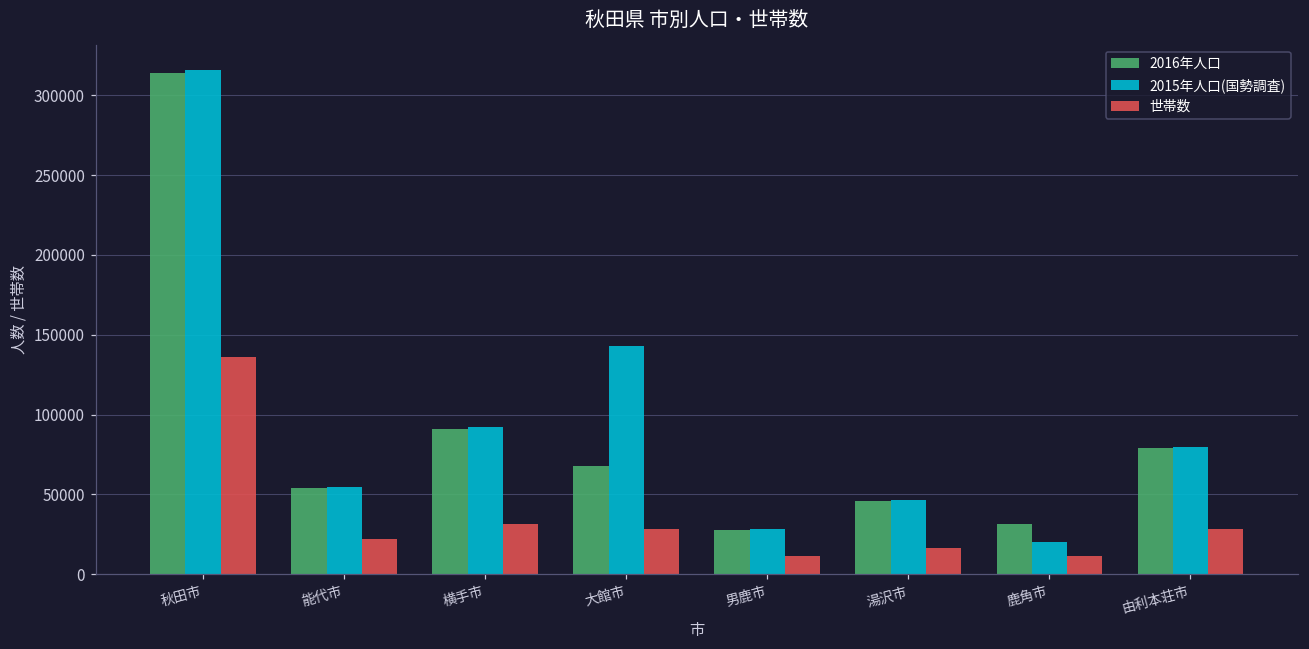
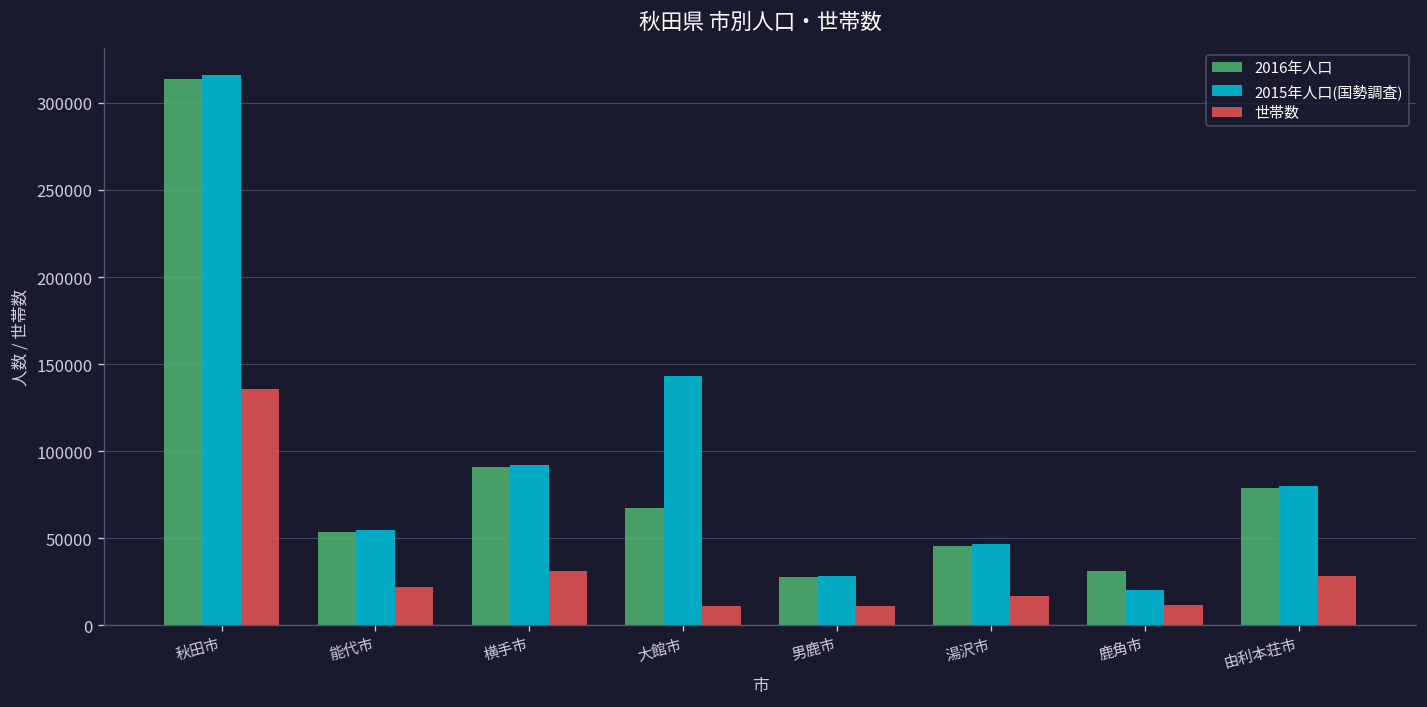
  {
    "2016年人口": {
      "秋田市": 314000,
      "能代市": 54000,
      "横手市": 91000,
      "大館市": 68000,
      "男鹿市": 28000,
      "湯沢市": 46000,
      "鹿角市": 31000,
      "由利本荘市": 79000
    },
    "2015年人口(国勢調査)": {
      "秋田市": 316000,
      "能代市": 55000,
      "横手市": 92000,
      "大館市": 143000,
      "男鹿市": 28000,
      "湯沢市": 47000,
      "鹿角市": 20000,
      "由利本荘市": 80000
    },
    "世帯数": {
      "秋田市": 136000,
      "能代市": 22000,
      "横手市": 31000,
-     "大館市": 28000,
+     "大館市": 11000,
      "男鹿市": 11000,
      "湯沢市": 17000,
      "鹿角市": 11000,
      "由利本荘市": 28000
    }
  }
